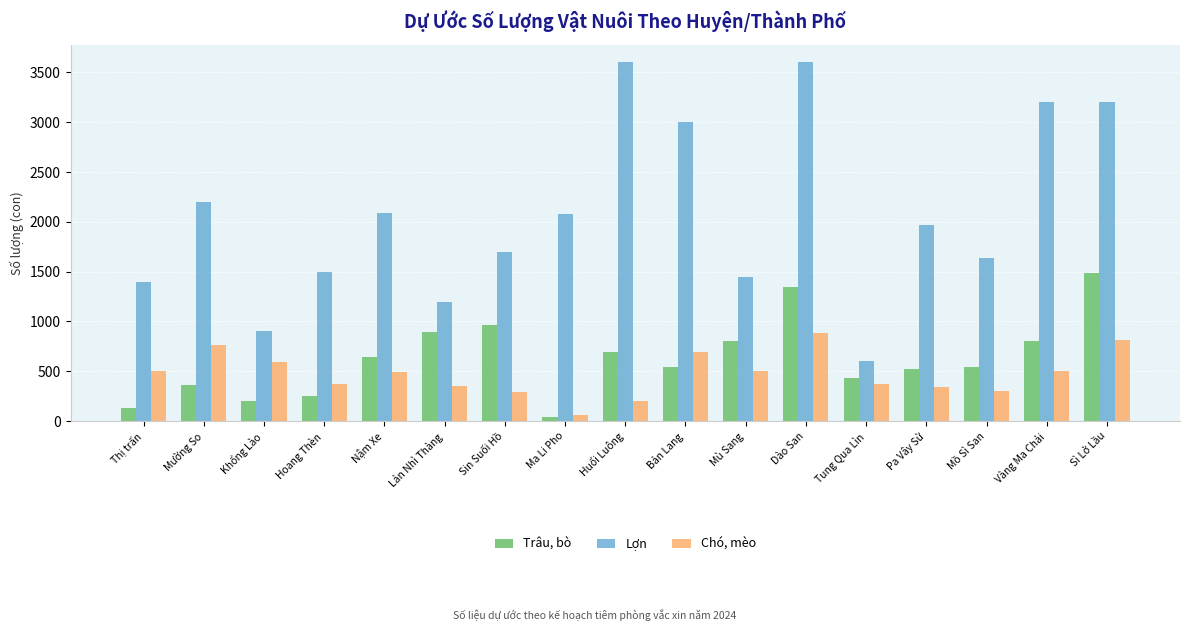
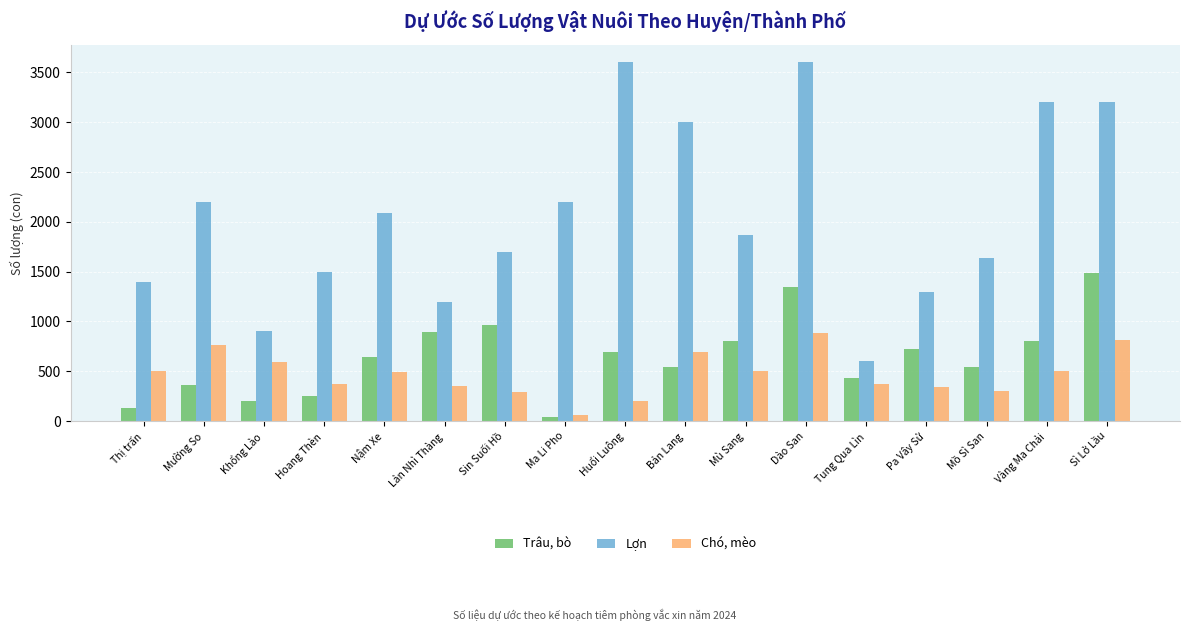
  {
    "Trâu, bò": {
      "Thị trấn": 100,
      "Mường So": 400,
      "Khổng Lào": 200,
      "Hoang Thèn": 300,
      "Nậm Xe": 600,
      "Lản Nhì Thàng": 900,
      "Sin Suối Hồ": 1000,
      "Ma Li Pho": 0,
      "Huổi Luông": 700,
      "Bản Lang": 500,
      "Mù Sang": 800,
      "Dào San": 1400,
      "Tung Qua Lìn": 400,
-     "Pa Vây Sử": 500,
+     "Pa Vây Sử": 700,
      "Mồ Sì San": 500,
      "Vàng Ma Chải": 800,
      "Sì Lở Lầu": 1500
    },
    "Lợn": {
      "Thị trấn": 1400,
      "Mường So": 2200,
      "Khổng Lào": 900,
      "Hoang Thèn": 1500,
      "Nậm Xe": 2100,
      "Lản Nhì Thàng": 1200,
      "Sin Suối Hồ": 1700,
-     "Ma Li Pho": 2100,
+     "Ma Li Pho": 2200,
      "Huổi Luông": 3600,
      "Bản Lang": 3000,
-     "Mù Sang": 1400,
+     "Mù Sang": 1900,
      "Dào San": 3600,
      "Tung Qua Lìn": 600,
-     "Pa Vây Sử": 2000,
+     "Pa Vây Sử": 1300,
      "Mồ Sì San": 1600,
      "Vàng Ma Chải": 3200,
      "Sì Lở Lầu": 3200
    },
    "Chó, mèo": {
      "Thị trấn": 500,
      "Mường So": 800,
      "Khổng Lào": 600,
      "Hoang Thèn": 400,
      "Nậm Xe": 500,
      "Lản Nhì Thàng": 400,
      "Sin Suối Hồ": 300,
      "Ma Li Pho": 100,
      "Huổi Luông": 200,
      "Bản Lang": 700,
      "Mù Sang": 500,
      "Dào San": 900,
      "Tung Qua Lìn": 400,
      "Pa Vây Sử": 300,
      "Mồ Sì San": 300,
      "Vàng Ma Chải": 500,
      "Sì Lở Lầu": 800
    }
  }
